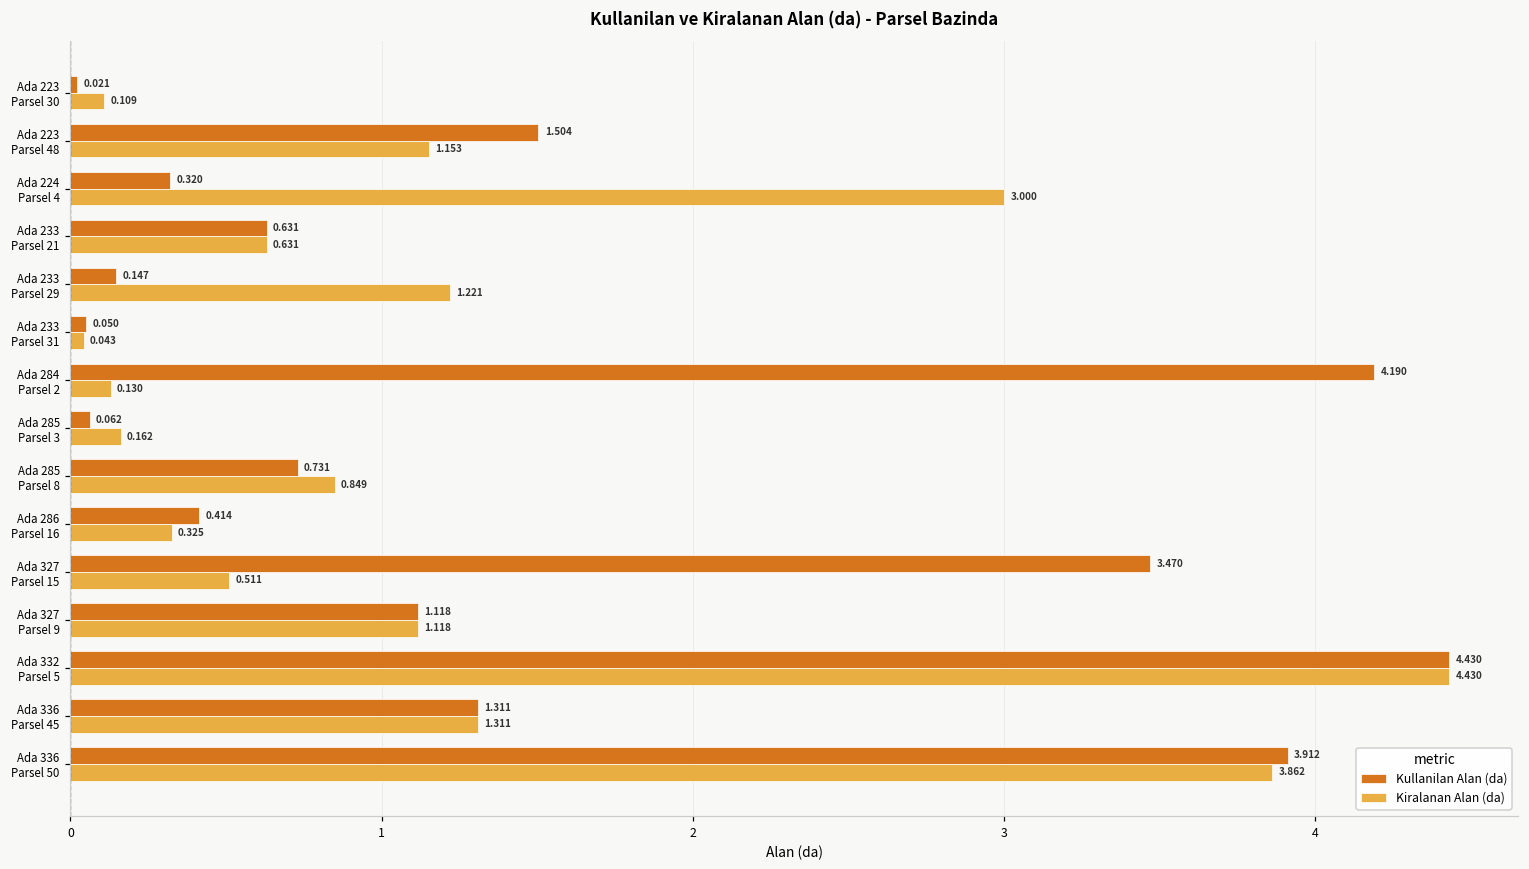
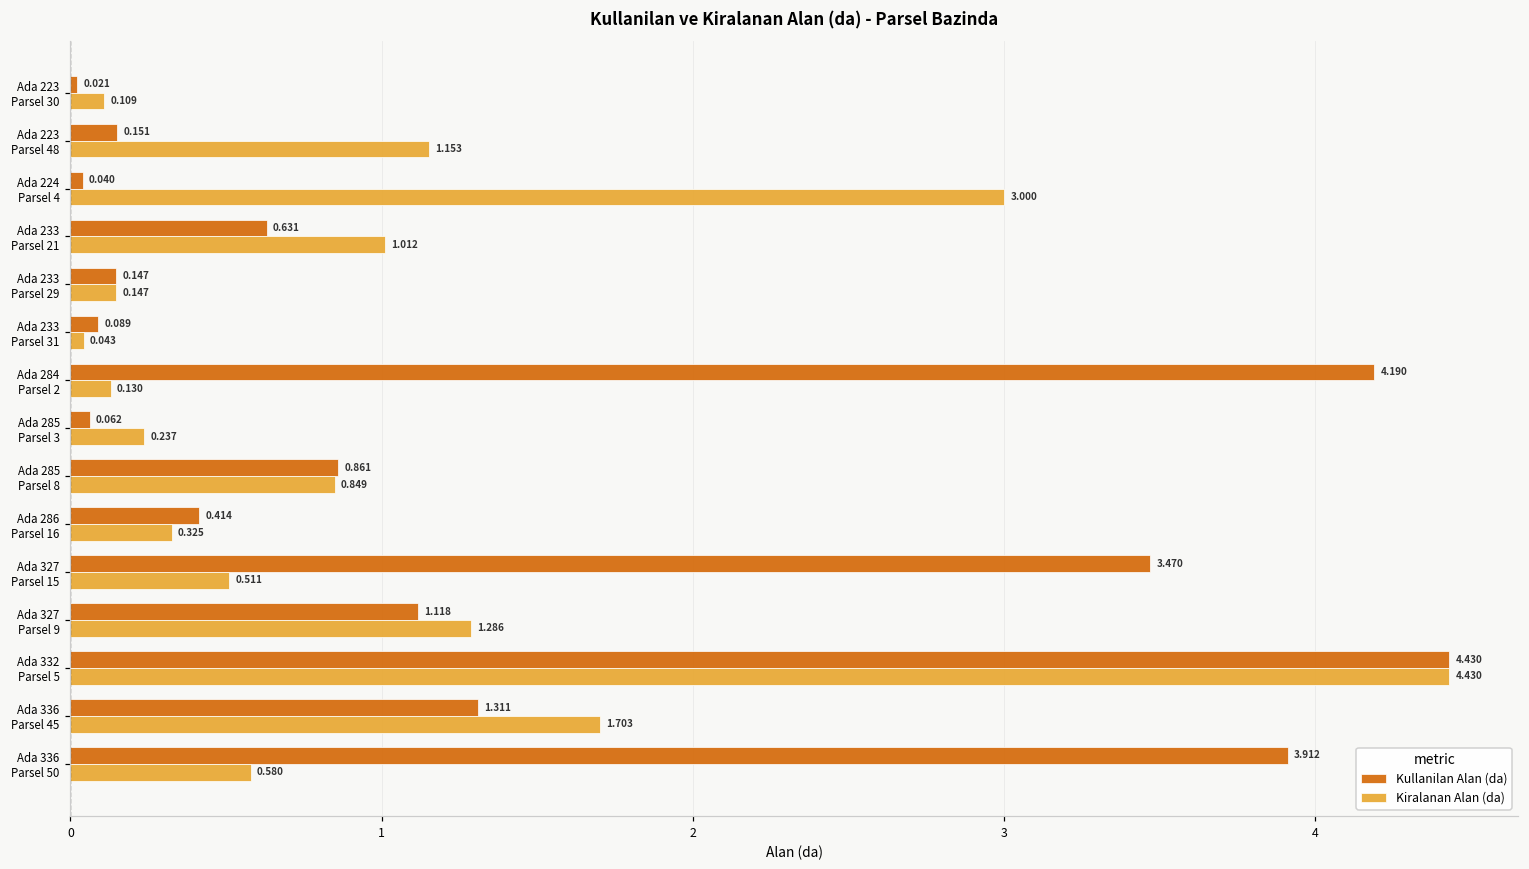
  {
    "Kullanilan Alan (da)": {
      "Ada 223 Parsel 30": 0.021,
-     "Ada 223 Parsel 48": 1.504,
-     "Ada 224 Parsel 4": 0.320,
+     "Ada 223 Parsel 48": 0.151,
+     "Ada 224 Parsel 4": 0.040,
      "Ada 233 Parsel 21": 0.631,
      "Ada 233 Parsel 29": 0.147,
-     "Ada 233 Parsel 31": 0.050,
+     "Ada 233 Parsel 31": 0.089,
      "Ada 284 Parsel 2": 4.190,
      "Ada 285 Parsel 3": 0.062,
-     "Ada 285 Parsel 8": 0.731,
+     "Ada 285 Parsel 8": 0.861,
      "Ada 286 Parsel 16": 0.414,
      "Ada 327 Parsel 15": 3.470,
      "Ada 327 Parsel 9": 1.118,
      "Ada 332 Parsel 5": 4.430,
      "Ada 336 Parsel 45": 1.311,
      "Ada 336 Parsel 50": 3.912
    },
    "Kiralanan Alan (da)": {
      "Ada 223 Parsel 30": 0.109,
      "Ada 223 Parsel 48": 1.153,
      "Ada 224 Parsel 4": 3.000,
-     "Ada 233 Parsel 21": 0.631,
-     "Ada 233 Parsel 29": 1.221,
+     "Ada 233 Parsel 21": 1.012,
+     "Ada 233 Parsel 29": 0.147,
      "Ada 233 Parsel 31": 0.043,
      "Ada 284 Parsel 2": 0.130,
-     "Ada 285 Parsel 3": 0.162,
+     "Ada 285 Parsel 3": 0.237,
      "Ada 285 Parsel 8": 0.849,
      "Ada 286 Parsel 16": 0.325,
      "Ada 327 Parsel 15": 0.511,
-     "Ada 327 Parsel 9": 1.118,
+     "Ada 327 Parsel 9": 1.286,
      "Ada 332 Parsel 5": 4.430,
-     "Ada 336 Parsel 45": 1.311,
-     "Ada 336 Parsel 50": 3.862
+     "Ada 336 Parsel 45": 1.703,
+     "Ada 336 Parsel 50": 0.580
    }
  }
